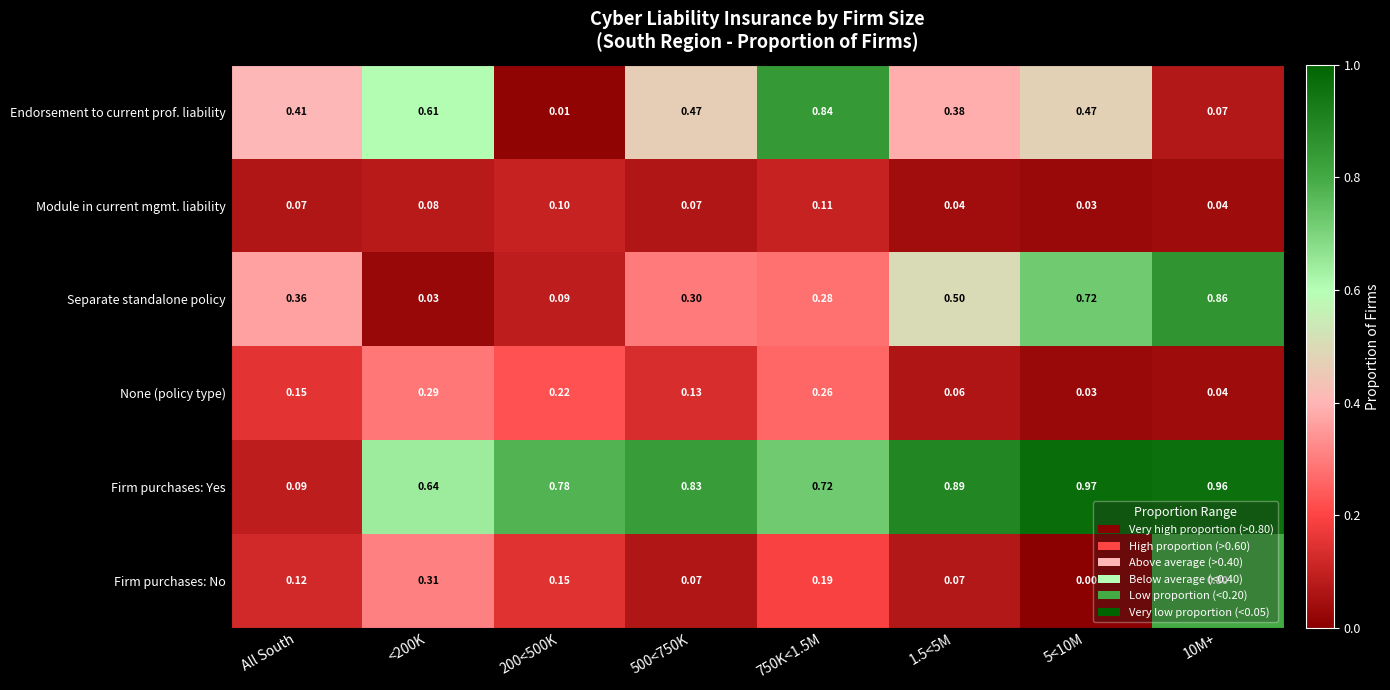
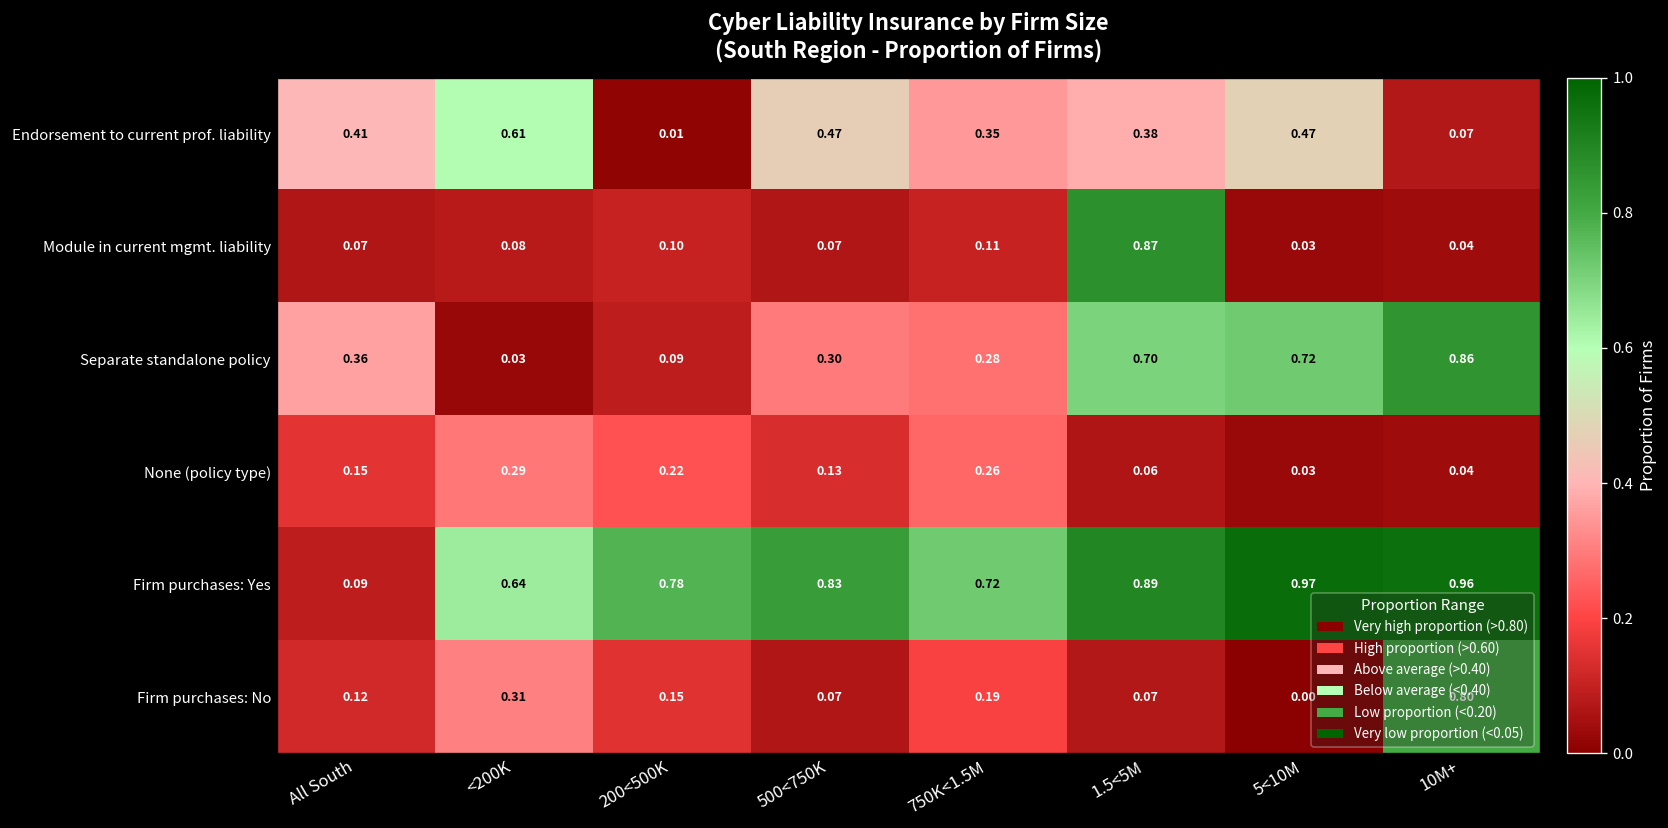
  {
    "Endorsement to current prof. liability": {
      "All South": 0.41,
      "<200K": 0.61,
      "200<500K": 0.01,
      "500<750K": 0.47,
-     "750K<1.5M": 0.84,
+     "750K<1.5M": 0.35,
      "1.5<5M": 0.38,
      "5<10M": 0.47,
      "10M+": 0.07
    },
    "Module in current mgmt. liability": {
      "All South": 0.07,
      "<200K": 0.08,
      "200<500K": 0.10,
      "500<750K": 0.07,
      "750K<1.5M": 0.11,
-     "1.5<5M": 0.04,
+     "1.5<5M": 0.87,
      "5<10M": 0.03,
      "10M+": 0.04
    },
    "Separate standalone policy": {
      "All South": 0.36,
      "<200K": 0.03,
      "200<500K": 0.09,
      "500<750K": 0.30,
      "750K<1.5M": 0.28,
-     "1.5<5M": 0.50,
+     "1.5<5M": 0.70,
      "5<10M": 0.72,
      "10M+": 0.86
    },
    "None (policy type)": {
      "All South": 0.15,
      "<200K": 0.29,
      "200<500K": 0.22,
      "500<750K": 0.13,
      "750K<1.5M": 0.26,
      "1.5<5M": 0.06,
      "5<10M": 0.03,
      "10M+": 0.04
    },
    "Firm purchases: Yes": {
      "All South": 0.09,
      "<200K": 0.64,
      "200<500K": 0.78,
      "500<750K": 0.83,
      "750K<1.5M": 0.72,
      "1.5<5M": 0.89,
      "5<10M": 0.97,
      "10M+": 0.96
    },
    "Firm purchases: No": {
      "All South": 0.12,
      "<200K": 0.31,
      "200<500K": 0.15,
      "500<750K": 0.07,
      "750K<1.5M": 0.19,
      "1.5<5M": 0.07
    }
  }
